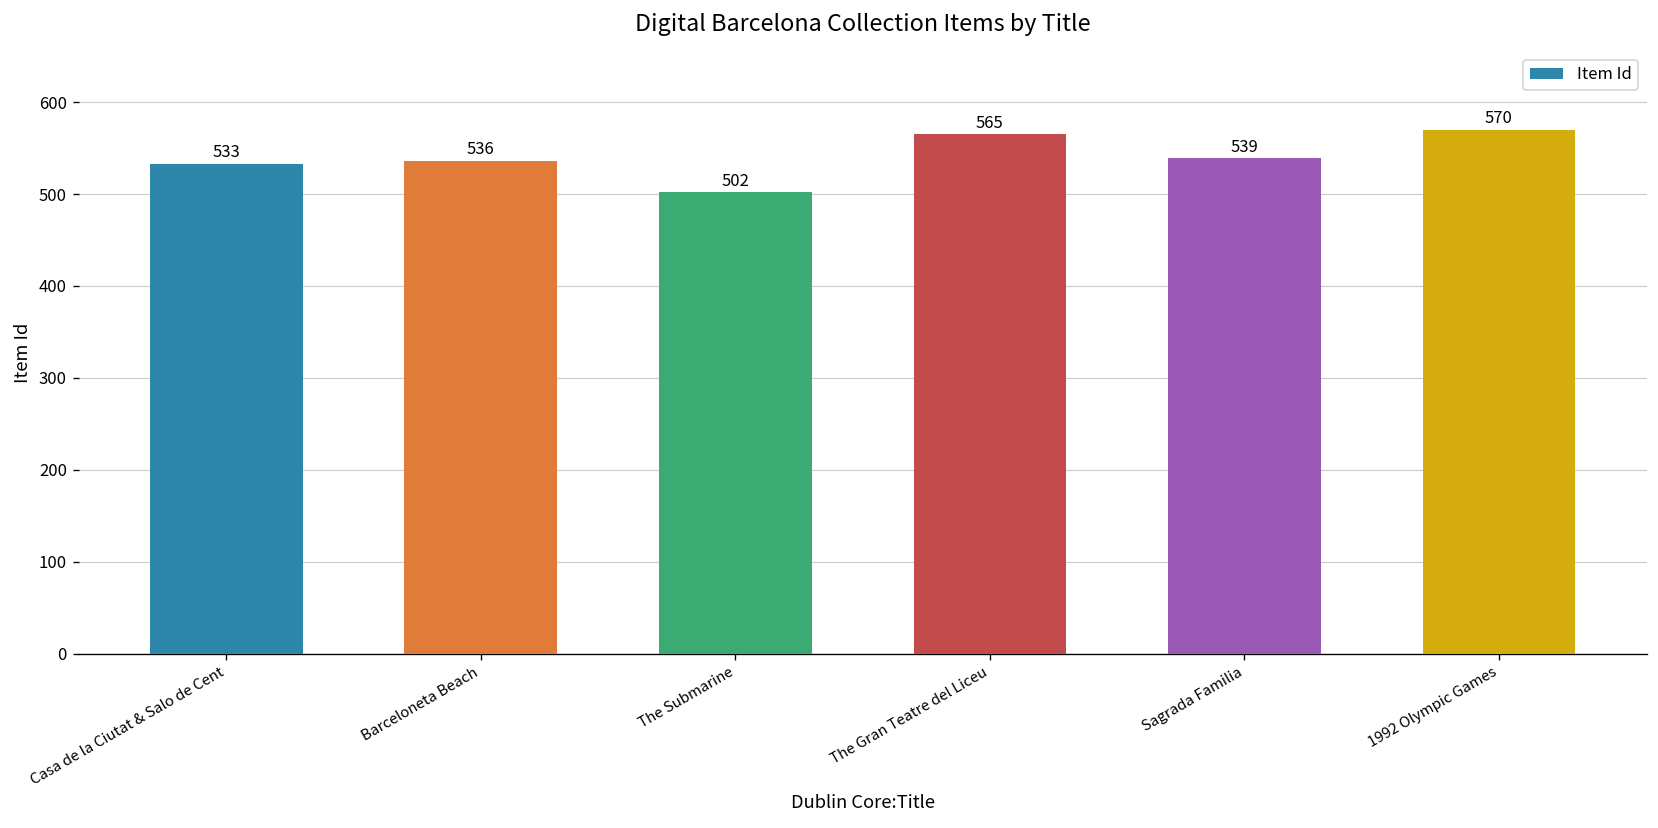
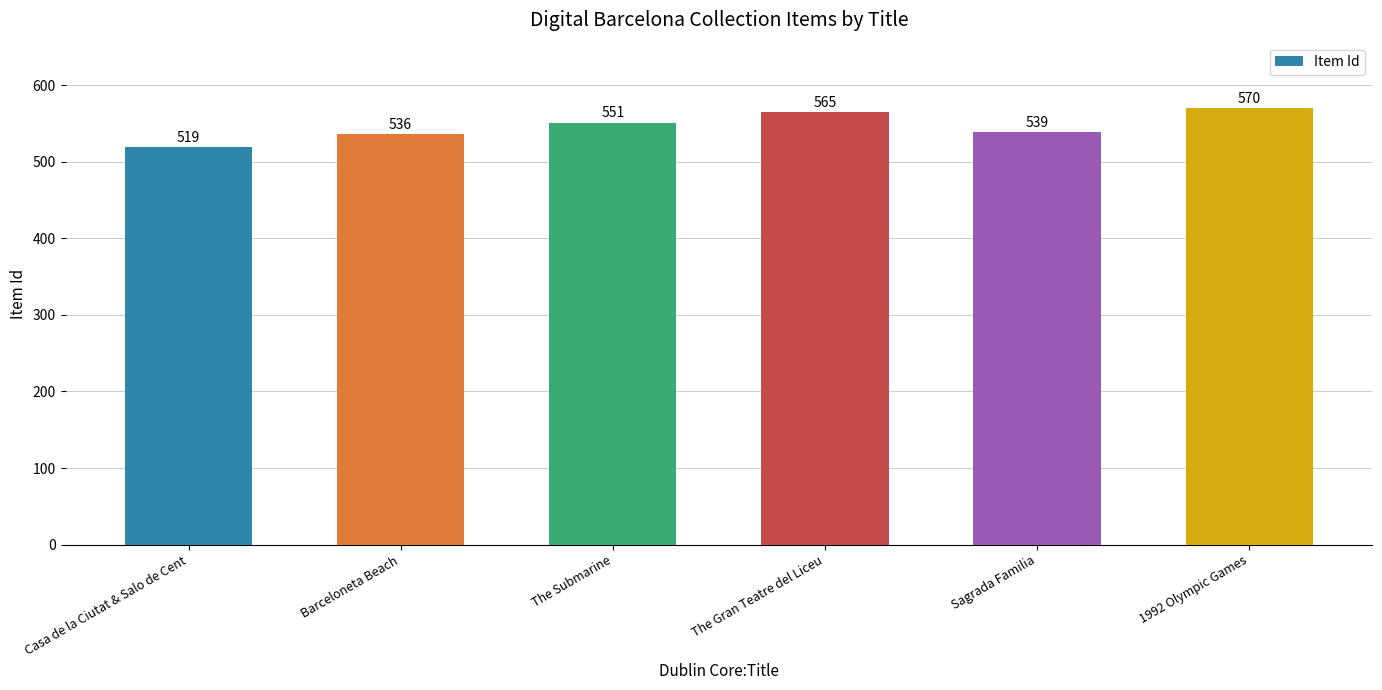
  {
-   "Casa de la Ciutat & Salo de Cent": 533,
+   "Casa de la Ciutat & Salo de Cent": 519,
    "Barceloneta Beach": 536,
-   "The Submarine": 502,
+   "The Submarine": 551,
    "The Gran Teatre del Liceu": 565,
    "Sagrada Familia": 539,
    "1992 Olympic Games": 570
  }
